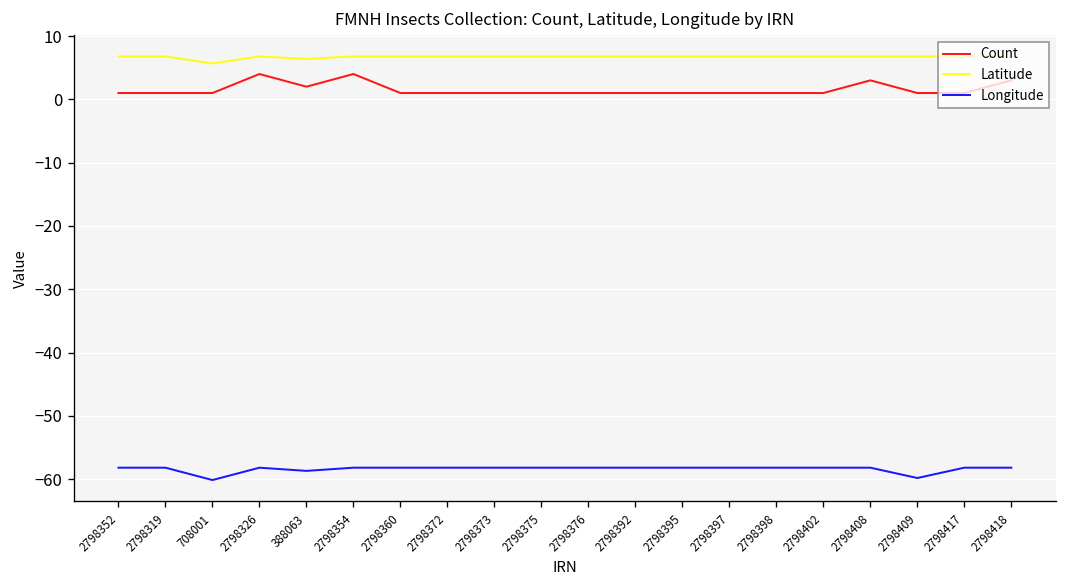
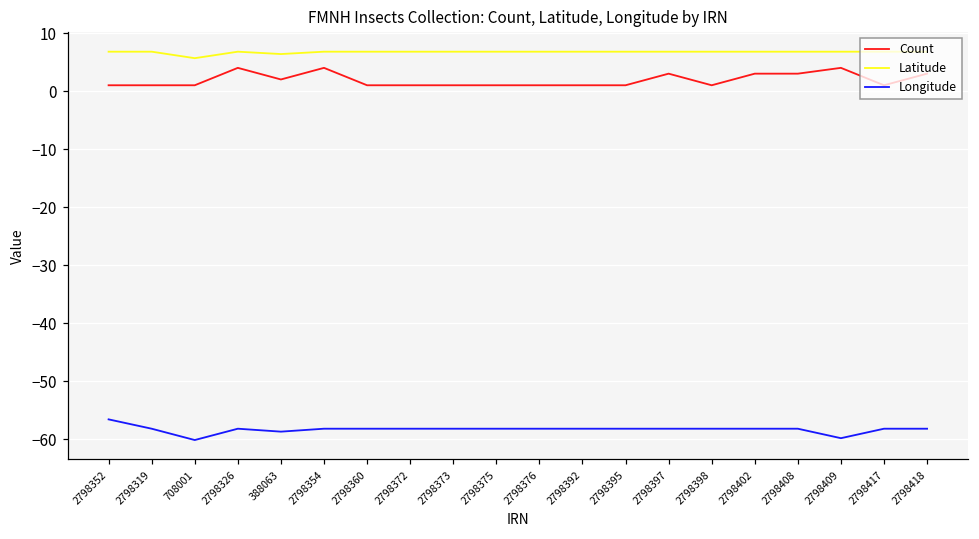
  {
    "Count": {
      "2798352": 1,
      "2798319": 1,
      "708001": 1,
      "2798326": 4,
      "388063": 2,
      "2798354": 4,
      "2798360": 1,
      "2798372": 1,
      "2798373": 1,
      "2798375": 1,
      "2798376": 1,
      "2798392": 1,
      "2798395": 1,
-     "2798397": 1,
+     "2798397": 3,
      "2798398": 1,
-     "2798402": 1,
+     "2798402": 3,
      "2798408": 3,
-     "2798409": 1
+     "2798409": 4
    },
    "Latitude": {
      "2798352": 7,
      "2798319": 7,
      "708001": 6,
      "2798326": 7,
      "388063": 6,
      "2798354": 7,
      "2798360": 7,
      "2798372": 7,
      "2798373": 7,
      "2798375": 7,
      "2798376": 7,
      "2798392": 7,
      "2798395": 7,
      "2798397": 7,
      "2798398": 7,
      "2798402": 7,
      "2798408": 7,
      "2798409": 7
    },
    "Longitude": {
-     "2798352": -58,
+     "2798352": -57,
      "2798319": -58,
      "708001": -60,
      "2798326": -58,
      "388063": -59,
      "2798354": -58,
      "2798360": -58,
      "2798372": -58,
      "2798373": -58,
      "2798375": -58,
      "2798376": -58,
      "2798392": -58,
      "2798395": -58,
      "2798397": -58,
      "2798398": -58,
      "2798402": -58,
      "2798408": -58,
      "2798409": -60,
      "2798417": -58,
      "2798418": -58
    }
  }
